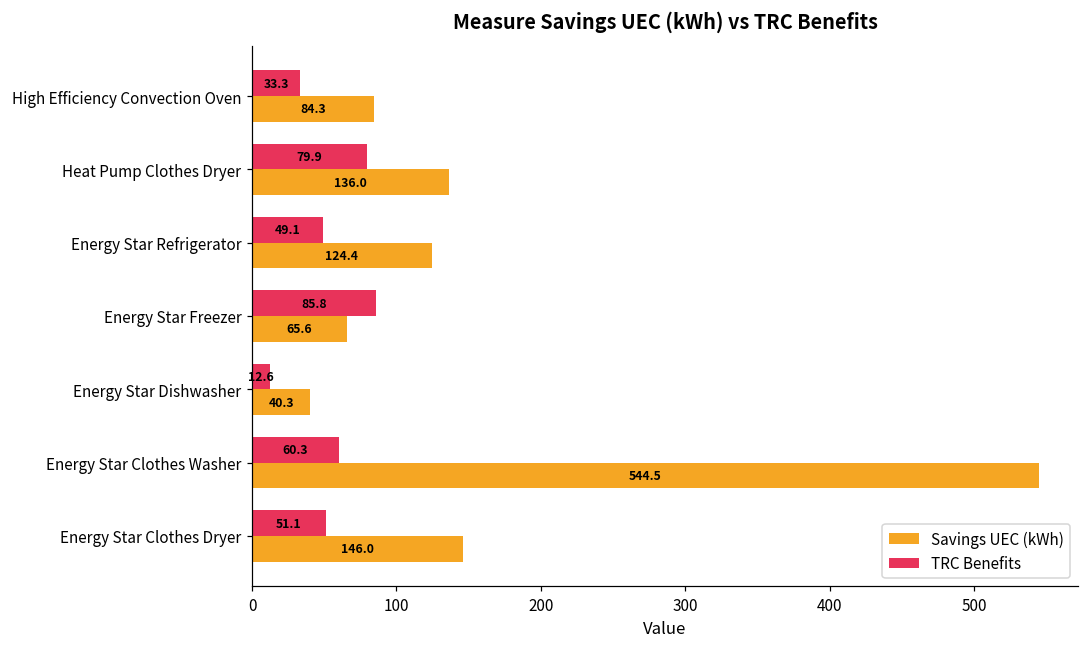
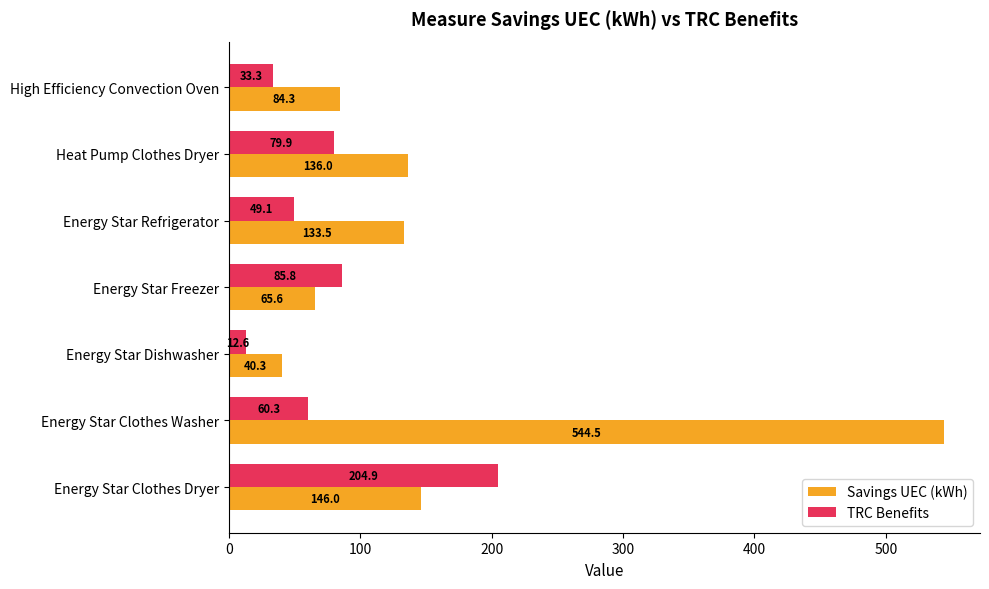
  {
    "Savings UEC (kWh)": {
      "High Efficiency Convection Oven": 84.3,
      "Heat Pump Clothes Dryer": 136.0,
-     "Energy Star Refrigerator": 124.4,
+     "Energy Star Refrigerator": 133.5,
      "Energy Star Freezer": 65.6,
      "Energy Star Dishwasher": 40.3,
      "Energy Star Clothes Washer": 544.5,
      "Energy Star Clothes Dryer": 146.0
    },
    "TRC Benefits": {
      "High Efficiency Convection Oven": 33.3,
      "Heat Pump Clothes Dryer": 79.9,
      "Energy Star Refrigerator": 49.1,
      "Energy Star Freezer": 85.8,
      "Energy Star Dishwasher": 12.6,
      "Energy Star Clothes Washer": 60.3,
-     "Energy Star Clothes Dryer": 51.1
+     "Energy Star Clothes Dryer": 204.9
    }
  }
